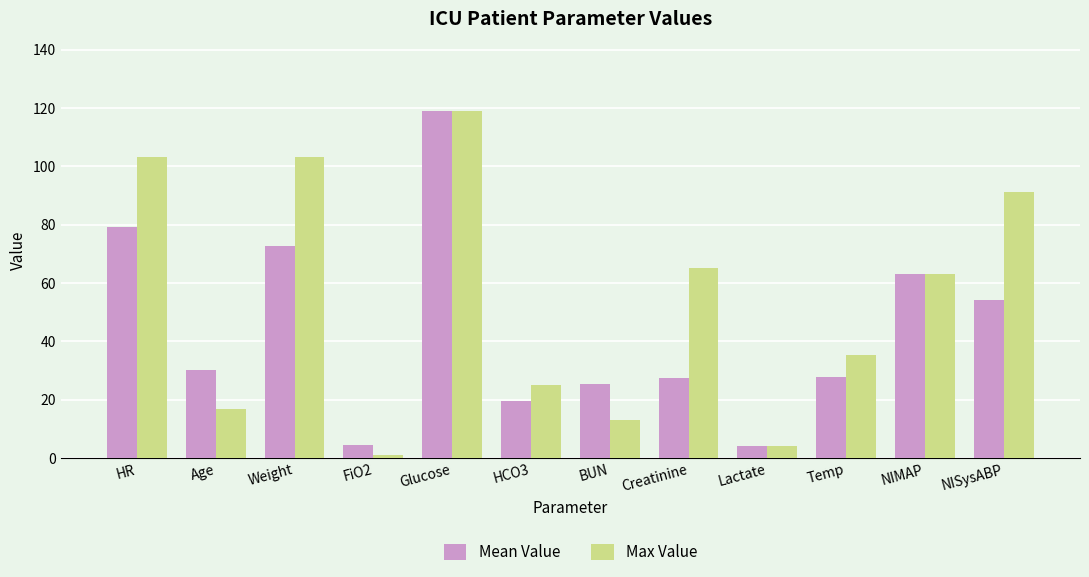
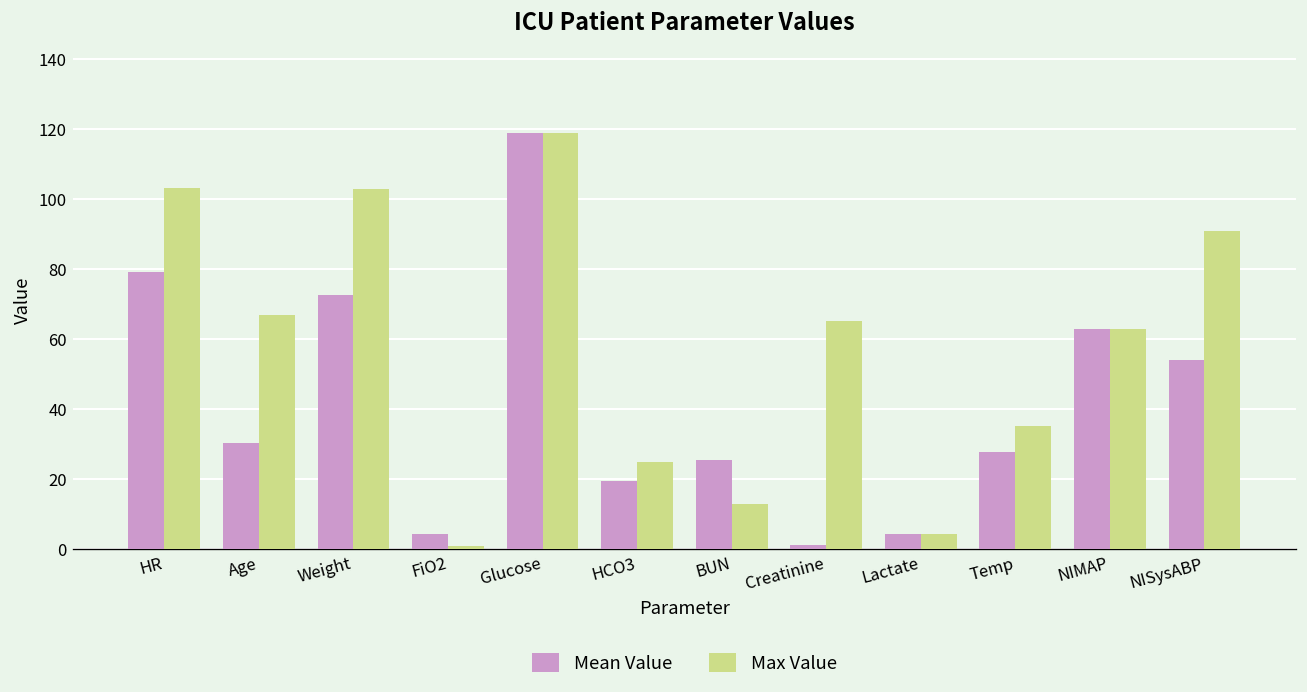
  {
    "Mean Value": {
      "HR": 79,
      "Age": 30,
      "Weight": 73,
      "FiO2": 4,
      "Glucose": 119,
      "HCO3": 20,
      "BUN": 26,
-     "Creatinine": 28,
+     "Creatinine": 1,
      "Lactate": 4,
      "Temp": 28,
      "NIMAP": 63,
      "NISysABP": 54
    },
    "Max Value": {
      "HR": 103,
-     "Age": 17,
+     "Age": 67,
      "Weight": 103,
      "FiO2": 1,
      "Glucose": 119,
      "HCO3": 25,
      "BUN": 13,
      "Creatinine": 65,
      "Lactate": 4,
      "Temp": 35,
      "NIMAP": 63,
      "NISysABP": 91
    }
  }
